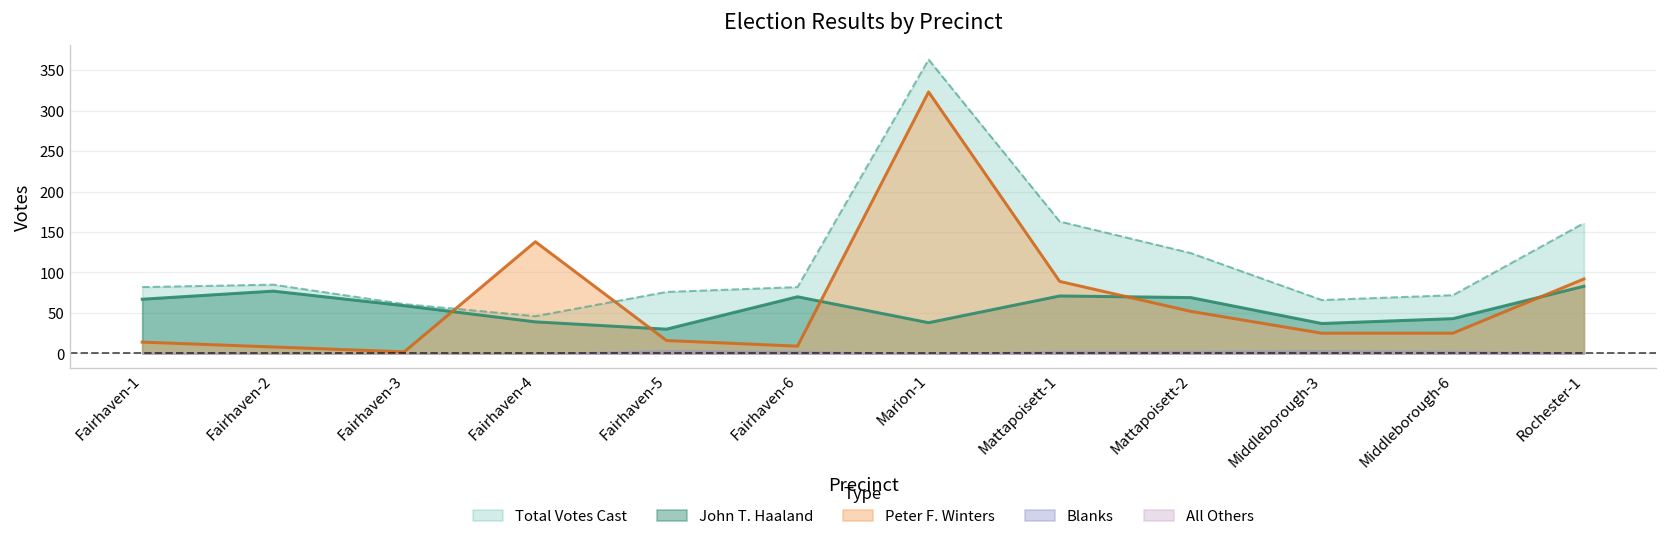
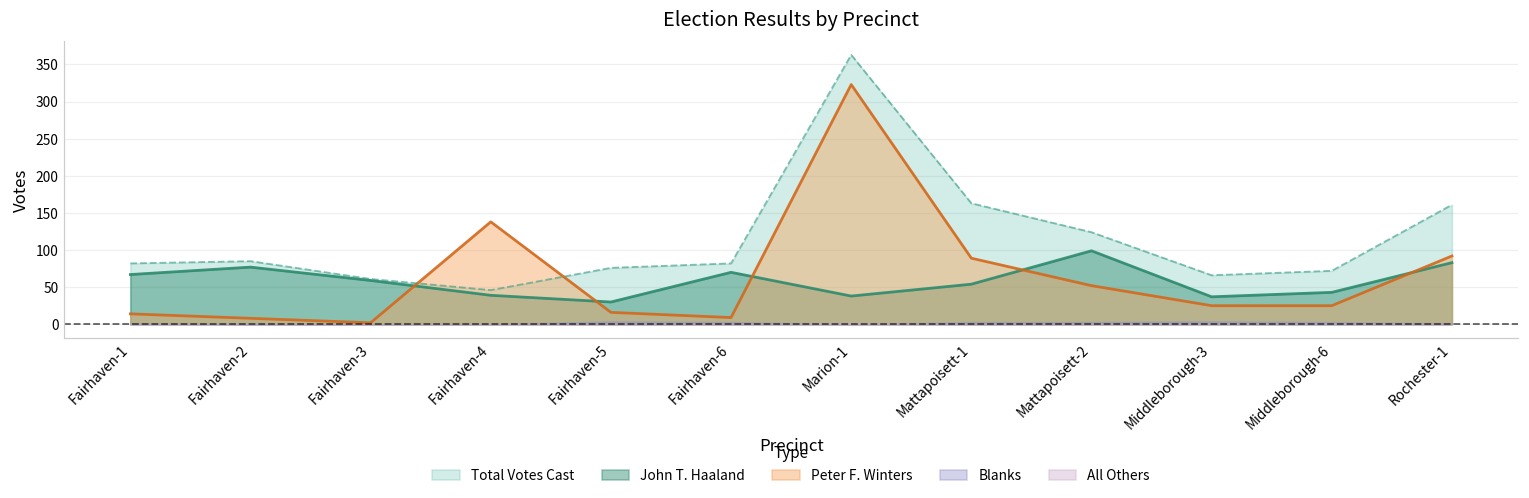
  {
    "John T. Haaland": {
      "Fairhaven-1": 70,
      "Fairhaven-2": 80,
      "Fairhaven-4": 40,
      "Fairhaven-5": 30,
      "Fairhaven-6": 70,
      "Marion-1": 40,
-     "Mattapoisett-1": 70,
-     "Mattapoisett-2": 70,
+     "Mattapoisett-1": 50,
+     "Mattapoisett-2": 100,
      "Middleborough-3": 40,
      "Middleborough-6": 40,
      "Rochester-1": 80
    },
    "Peter F. Winters": {
      "Fairhaven-1": 10,
      "Fairhaven-2": 10,
      "Fairhaven-4": 140,
      "Fairhaven-5": 20,
      "Fairhaven-6": 10,
      "Marion-1": 320,
      "Mattapoisett-1": 90,
      "Mattapoisett-2": 50,
      "Middleborough-3": 30,
      "Middleborough-6": 30,
      "Rochester-1": 90
    }
  }
